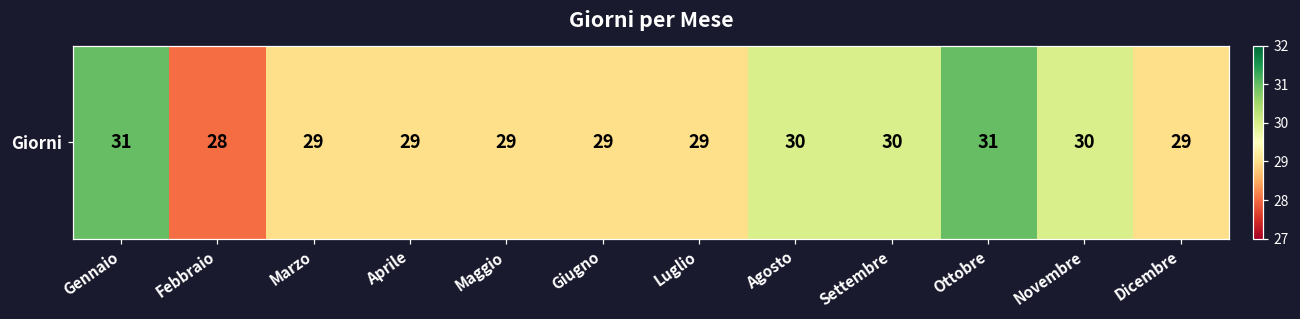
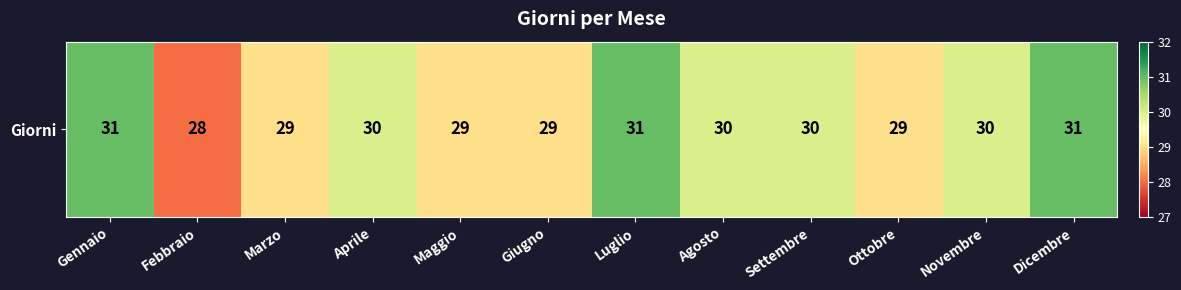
  {
    "Giorni": {
      "Gennaio": 31,
      "Febbraio": 28,
      "Marzo": 29,
-     "Aprile": 29,
+     "Aprile": 30,
      "Maggio": 29,
      "Giugno": 29,
-     "Luglio": 29,
+     "Luglio": 31,
      "Agosto": 30,
      "Settembre": 30,
-     "Ottobre": 31,
+     "Ottobre": 29,
      "Novembre": 30,
-     "Dicembre": 29
+     "Dicembre": 31
    }
  }
